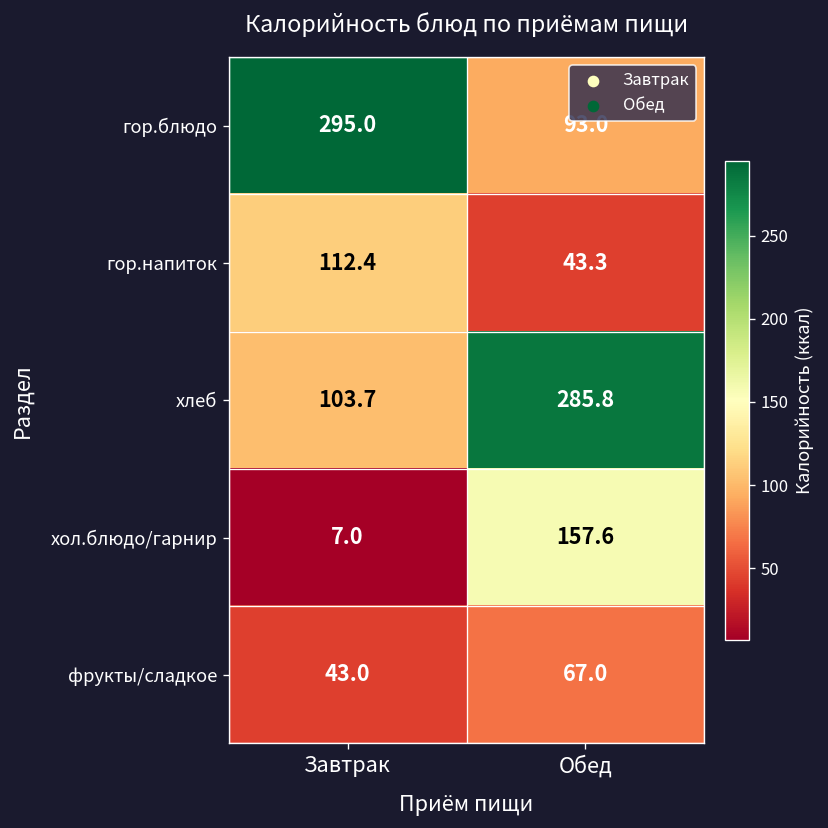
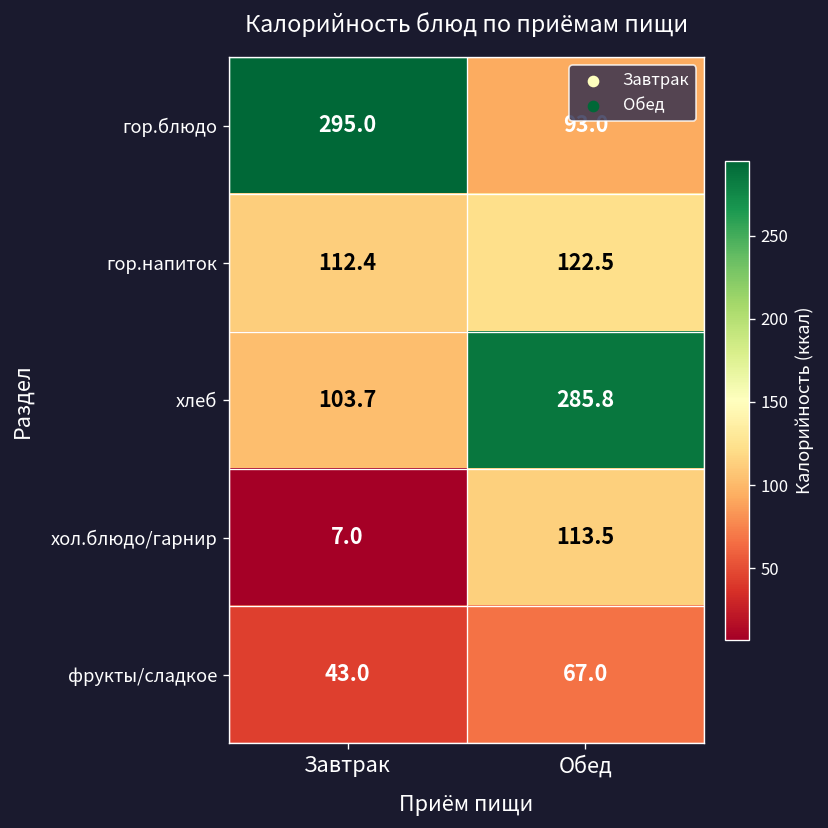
  {
    "гор.блюдо": {
      "Завтрак": 295.0
    },
    "гор.напиток": {
      "Завтрак": 112.4,
-     "Обед": 43.3
+     "Обед": 122.5
    },
    "хлеб": {
      "Завтрак": 103.7,
      "Обед": 285.8
    },
    "хол.блюдо/гарнир": {
      "Завтрак": 7.0,
-     "Обед": 157.6
+     "Обед": 113.5
    },
    "фрукты/сладкое": {
      "Завтрак": 43.0,
      "Обед": 67.0
    }
  }
